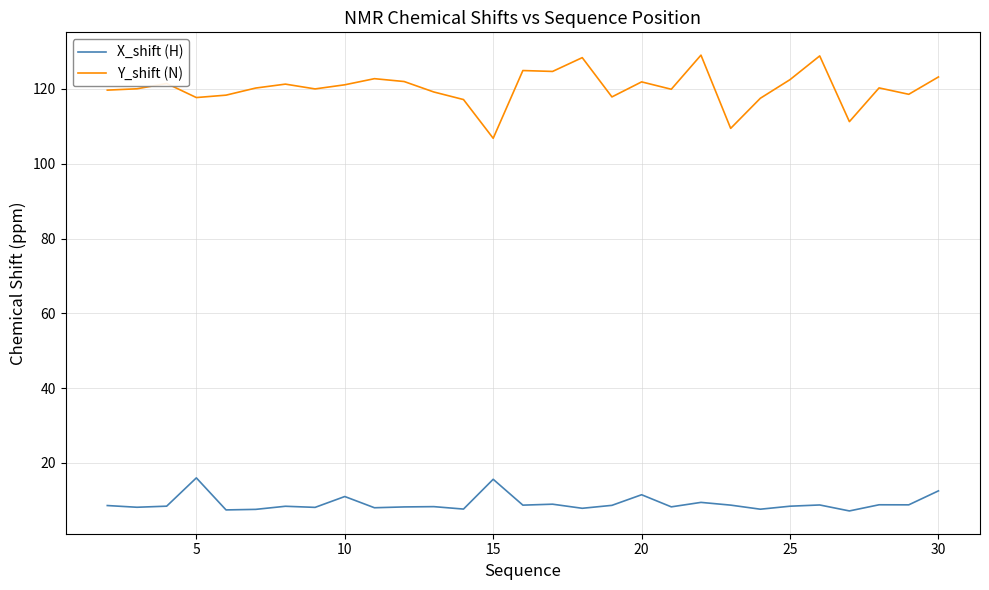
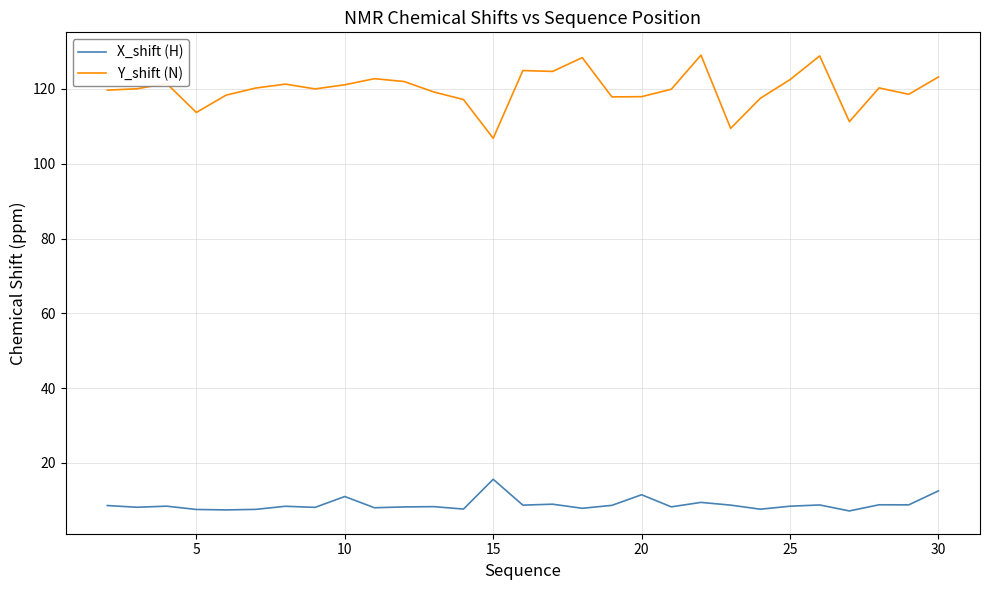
  {
    "X_shift (H)": {
-     "5": 16,
+     "5": 8,
      "10": 11,
      "15": 16,
      "20": 11,
      "25": 8,
      "30": 13
    },
    "Y_shift (N)": {
-     "5": 118,
+     "5": 114,
      "10": 121,
      "15": 107,
-     "20": 122,
+     "20": 118,
      "25": 122,
      "30": 123
    }
  }
